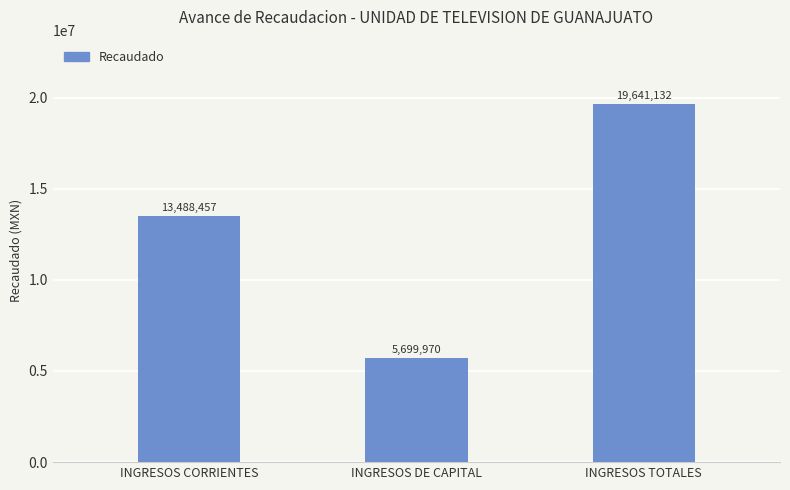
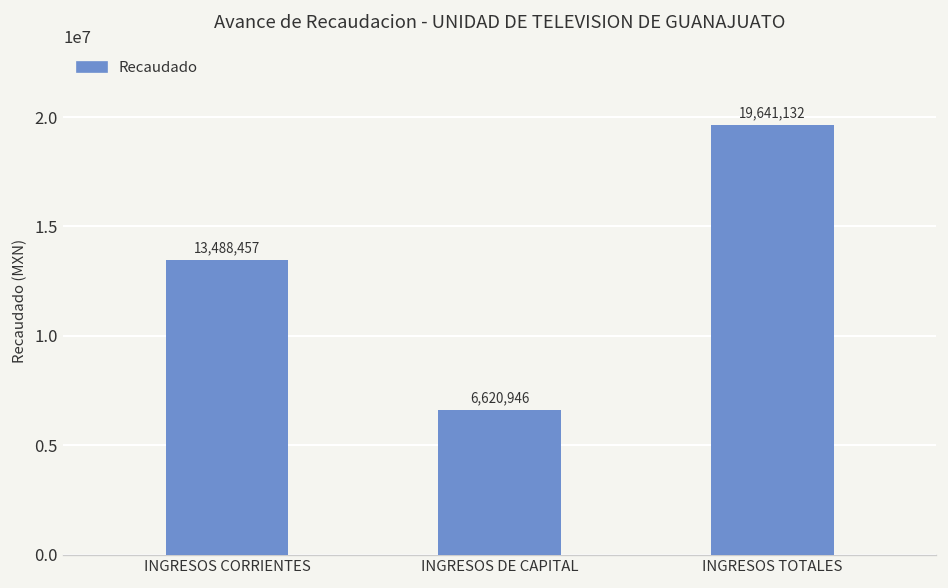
  {
    "INGRESOS CORRIENTES": "13,488,457",
-   "INGRESOS DE CAPITAL": "5,699,970",
+   "INGRESOS DE CAPITAL": "6,620,946",
    "INGRESOS TOTALES": "19,641,132"
  }
